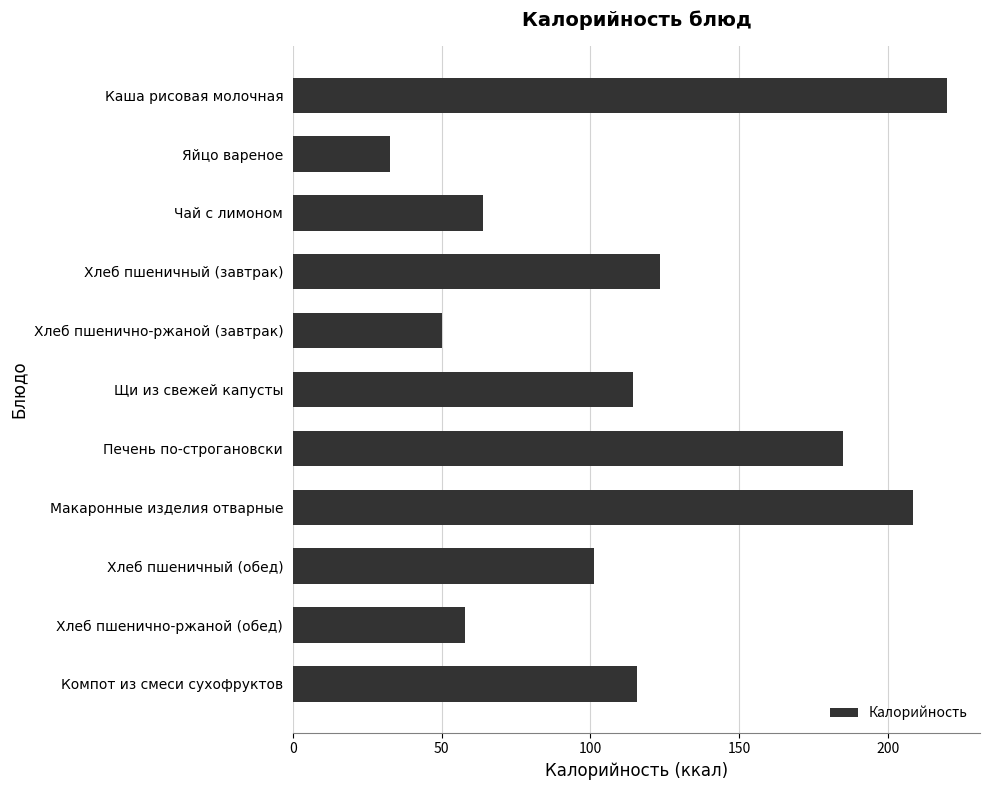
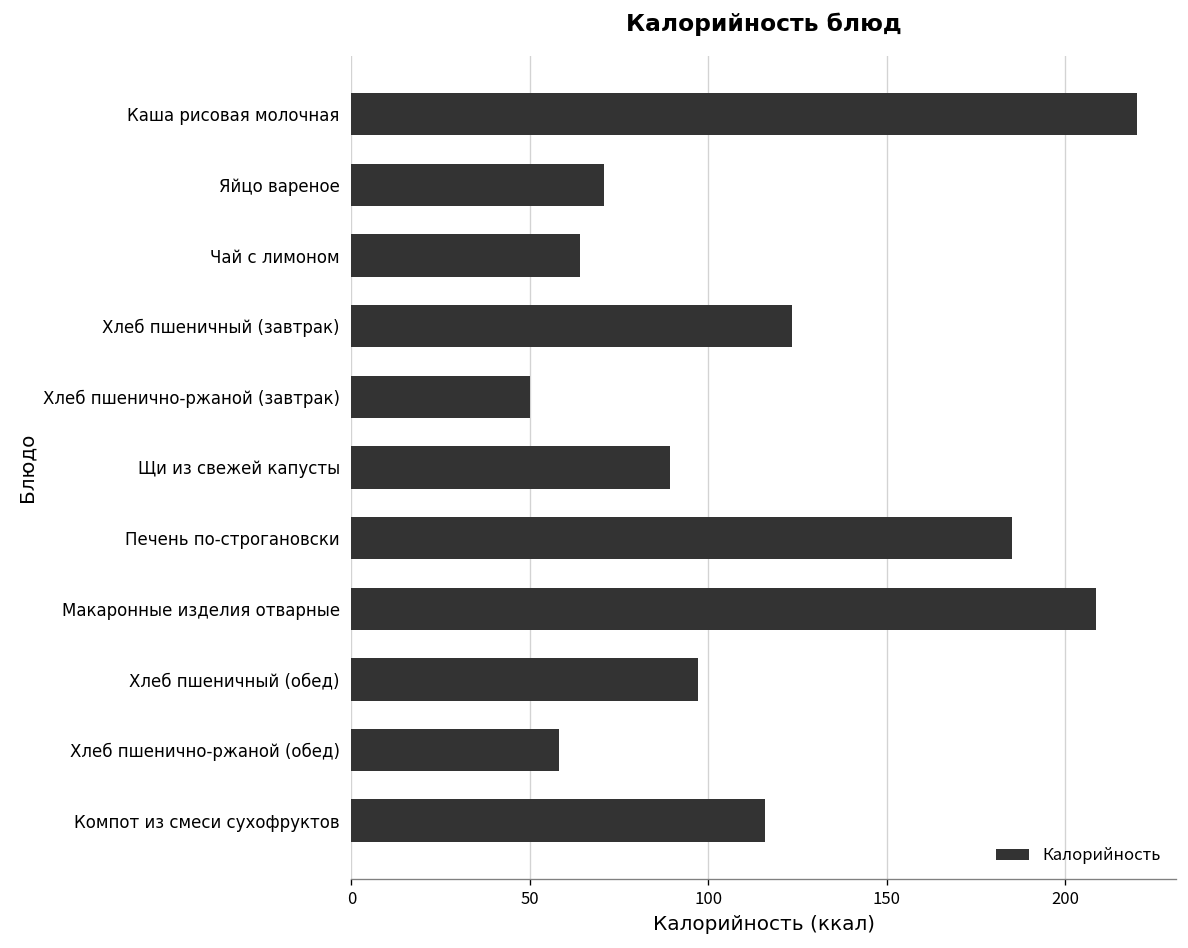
  {
    "Каша рисовая молочная": 220,
-   "Яйцо вареное": 33,
+   "Яйцо вареное": 71,
    "Чай с лимоном": 64,
    "Хлеб пшеничный (завтрак)": 124,
    "Хлеб пшенично-ржаной (завтрак)": 50,
-   "Щи из свежей капусты": 114,
+   "Щи из свежей капусты": 89,
    "Печень по-строгановски": 185,
    "Макаронные изделия отварные": 208,
-   "Хлеб пшеничный (обед)": 101,
+   "Хлеб пшеничный (обед)": 97,
    "Хлеб пшенично-ржаной (обед)": 58,
    "Компот из смеси сухофруктов": 116
  }
